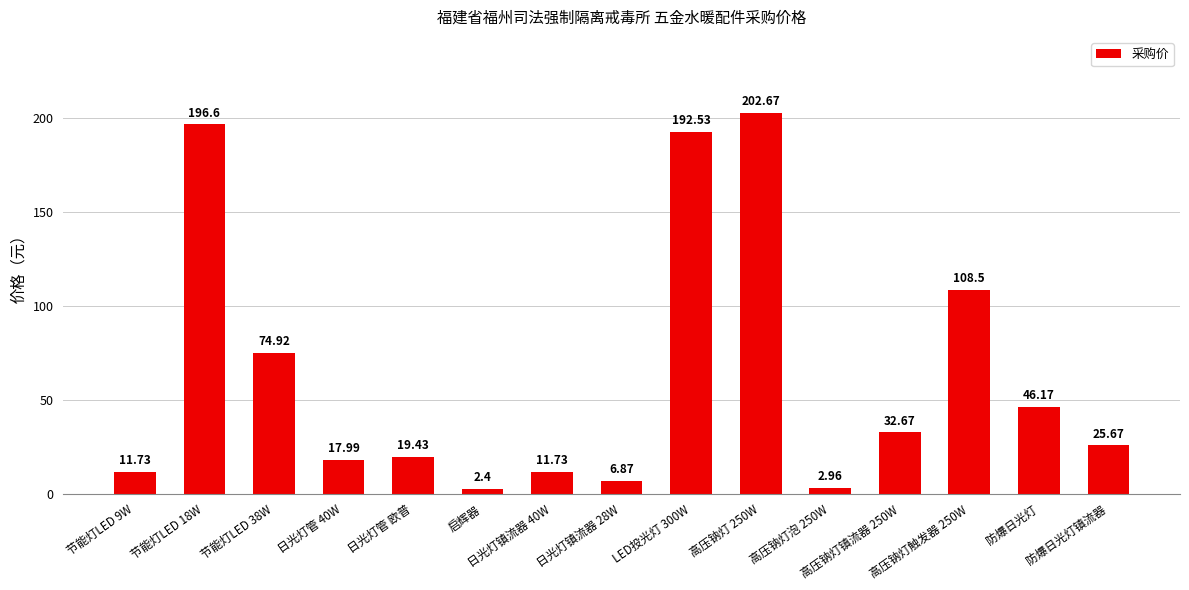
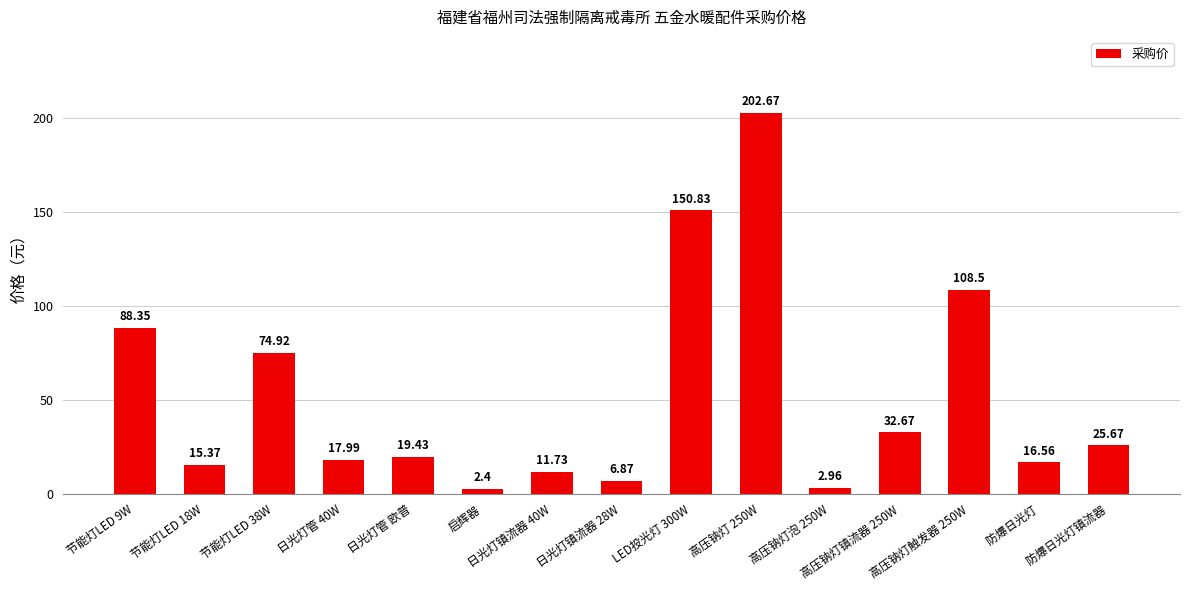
  {
-   "节能灯LED 9W": 11.73,
-   "节能灯LED 18W": 196.6,
+   "节能灯LED 9W": 88.35,
+   "节能灯LED 18W": 15.37,
    "节能灯LED 38W": 74.92,
    "日光灯管 40W": 17.99,
    "日光灯管 欧普": 19.43,
    "启辉器": 2.4,
    "日光灯镇流器 40W": 11.73,
    "日光灯镇流器 28W": 6.87,
-   "LED投光灯 300W": 192.53,
+   "LED投光灯 300W": 150.83,
    "高压钠灯 250W": 202.67,
    "高压钠灯泡 250W": 2.96,
    "高压钠灯镇流器 250W": 32.67,
    "高压钠灯触发器 250W": 108.5,
-   "防爆日光灯": 46.17,
+   "防爆日光灯": 16.56,
    "防爆日光灯镇流器": 25.67
  }
